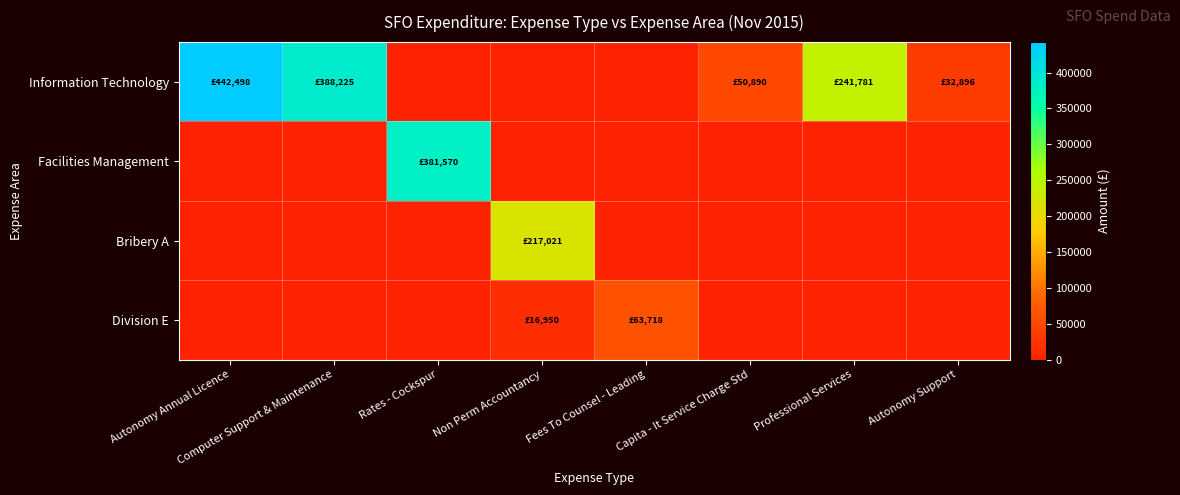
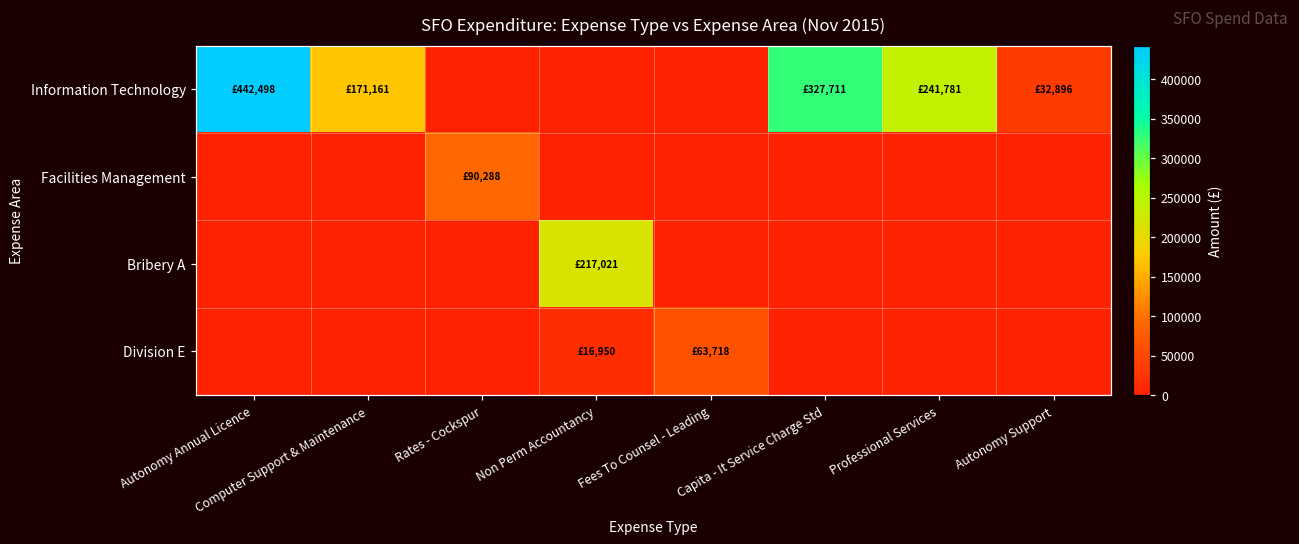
  {
    "Information Technology": {
      "Autonomy Annual Licence": "£442,498",
-     "Computer Support & Maintenance": "£388,225",
-     "Capita - It Service Charge Std": "£50,890",
+     "Computer Support & Maintenance": "£171,161",
+     "Capita - It Service Charge Std": "£327,711",
      "Professional Services": "£241,781",
      "Autonomy Support": "£32,896"
    },
    "Facilities Management": {
-     "Rates - Cockspur": "£381,570"
+     "Rates - Cockspur": "£90,288"
    },
    "Bribery A": {
      "Non Perm Accountancy": "£217,021"
    },
    "Division E": {
      "Non Perm Accountancy": "£16,950",
      "Fees To Counsel - Leading": "£63,718"
    }
  }
